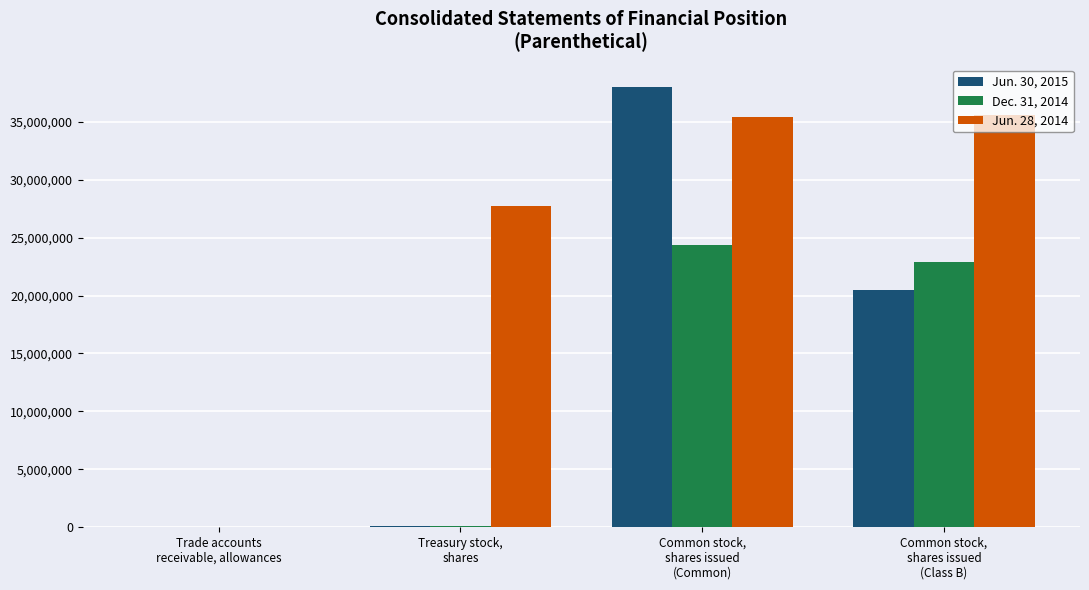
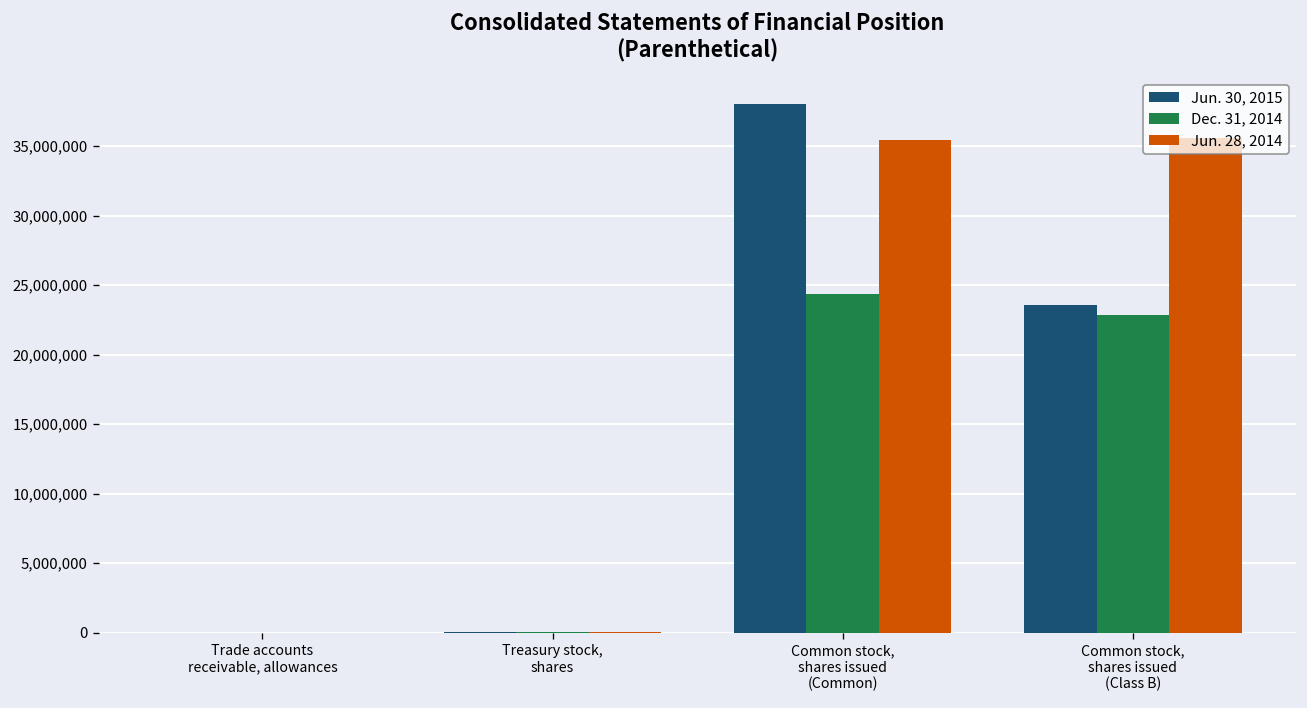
  {
    "Jun. 30, 2015": {
      "Common stock, shares issued (Common)": "38,000,000",
-     "Common stock, shares issued (Class B)": "20,500,000"
+     "Common stock, shares issued (Class B)": "23,600,000"
    },
    "Dec. 31, 2014": {
      "Common stock, shares issued (Common)": "24,400,000",
      "Common stock, shares issued (Class B)": "22,900,000"
    },
    "Jun. 28, 2014": {
-     "Treasury stock, shares": "27,800,000",
+     "Treasury stock, shares": "100,000",
      "Common stock, shares issued (Common)": "35,400,000"
    }
  }
